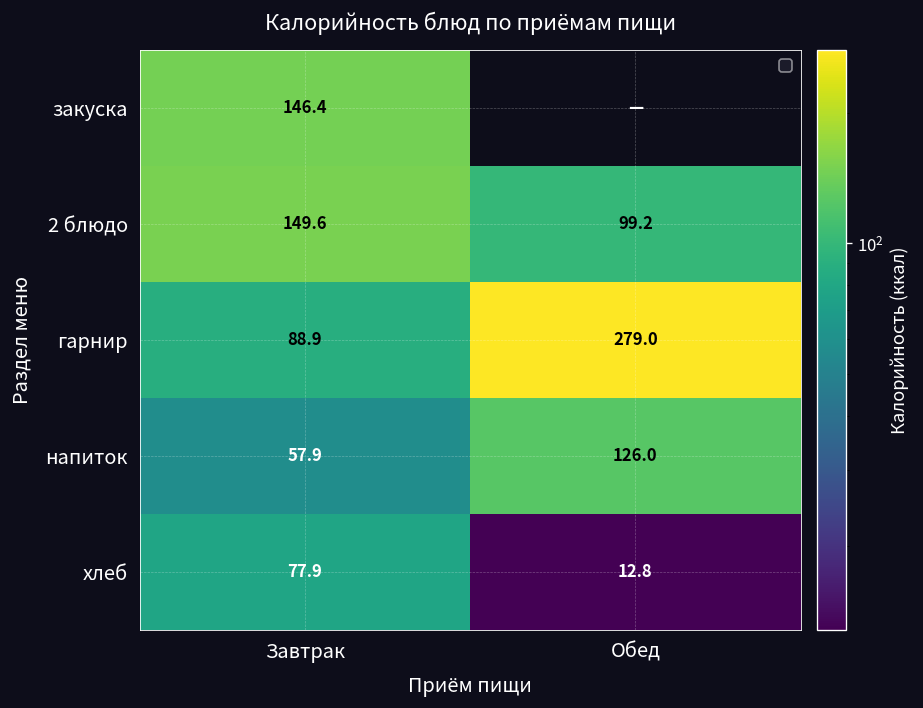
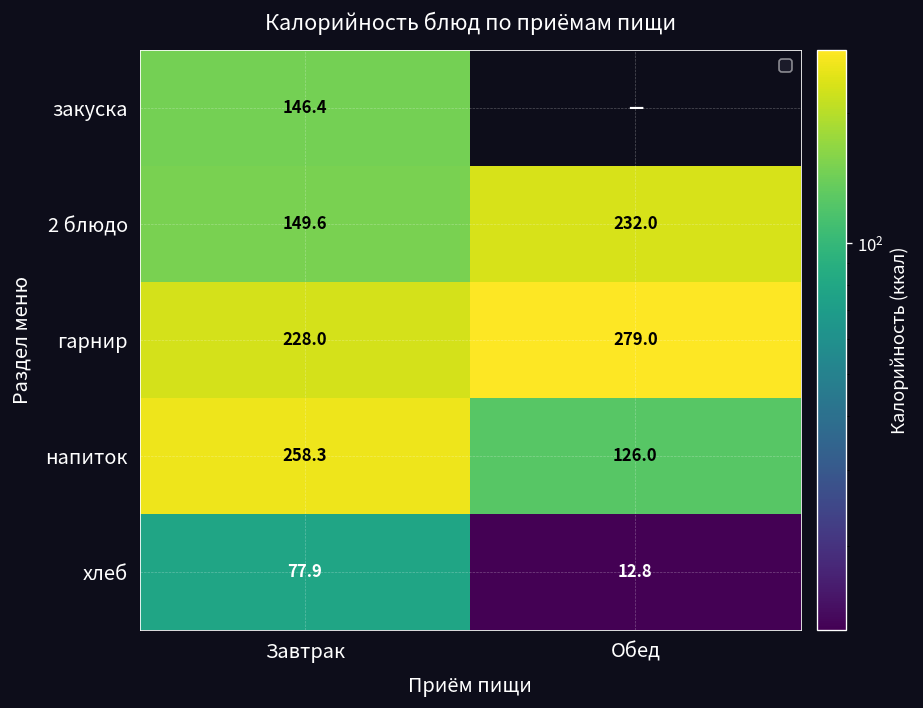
  {
    "закуска": {
      "Завтрак": 146.4
    },
    "2 блюдо": {
      "Завтрак": 149.6,
-     "Обед": 99.2
+     "Обед": 232.0
    },
    "гарнир": {
-     "Завтрак": 88.9,
+     "Завтрак": 228.0,
      "Обед": 279.0
    },
    "напиток": {
-     "Завтрак": 57.9,
+     "Завтрак": 258.3,
      "Обед": 126.0
    },
    "хлеб": {
      "Завтрак": 77.9,
      "Обед": 12.8
    }
  }
